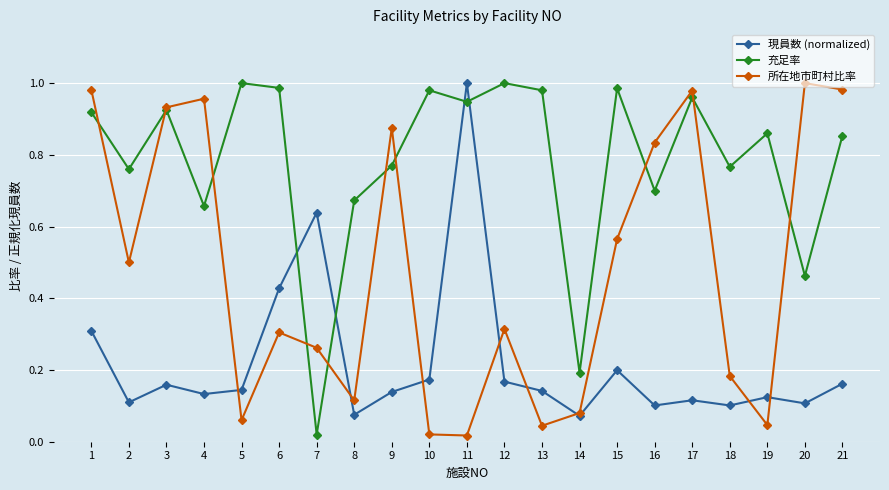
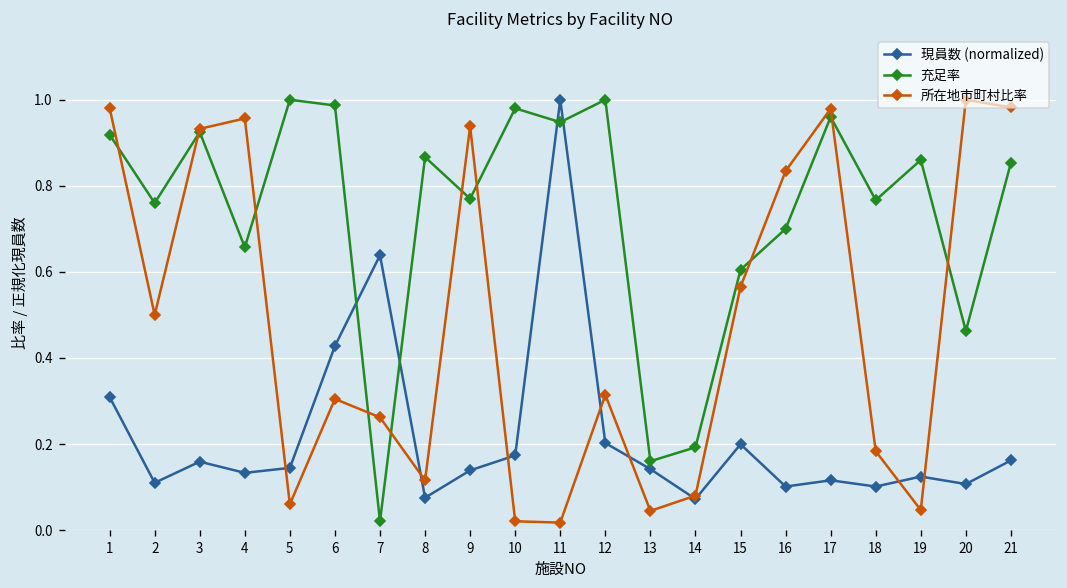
  {
    "現員数 (normalized)": {
      "1": 0.31,
      "2": 0.11,
      "3": 0.16,
      "4": 0.13,
      "5": 0.14,
      "6": 0.43,
      "7": 0.64,
      "8": 0.08,
      "9": 0.14,
      "10": 0.17,
      "11": 1.00,
-     "12": 0.17,
+     "12": 0.20,
      "13": 0.14,
      "14": 0.07,
      "15": 0.20,
      "16": 0.10,
      "17": 0.12,
      "18": 0.10,
      "19": 0.12,
      "20": 0.11,
      "21": 0.16
    },
    "充足率": {
      "1": 0.92,
      "2": 0.76,
      "3": 0.93,
      "4": 0.66,
      "5": 1.00,
      "6": 0.99,
      "7": 0.02,
-     "8": 0.67,
+     "8": 0.87,
      "9": 0.77,
      "10": 0.98,
      "11": 0.95,
      "12": 1.00,
-     "13": 0.98,
+     "13": 0.16,
      "14": 0.19,
-     "15": 0.99,
+     "15": 0.60,
      "16": 0.70,
      "17": 0.96,
      "18": 0.77,
      "19": 0.86,
      "20": 0.46,
      "21": 0.85
    },
    "所在地市町村比率": {
      "1": 0.98,
      "2": 0.50,
      "3": 0.93,
      "4": 0.96,
      "5": 0.06,
      "6": 0.30,
      "7": 0.26,
      "8": 0.12,
-     "9": 0.88,
+     "9": 0.94,
      "10": 0.02,
      "11": 0.02,
      "12": 0.31,
      "13": 0.04,
      "14": 0.08,
      "15": 0.57,
      "16": 0.83,
      "17": 0.98,
      "18": 0.18,
      "19": 0.05,
      "21": 0.98
    }
  }
